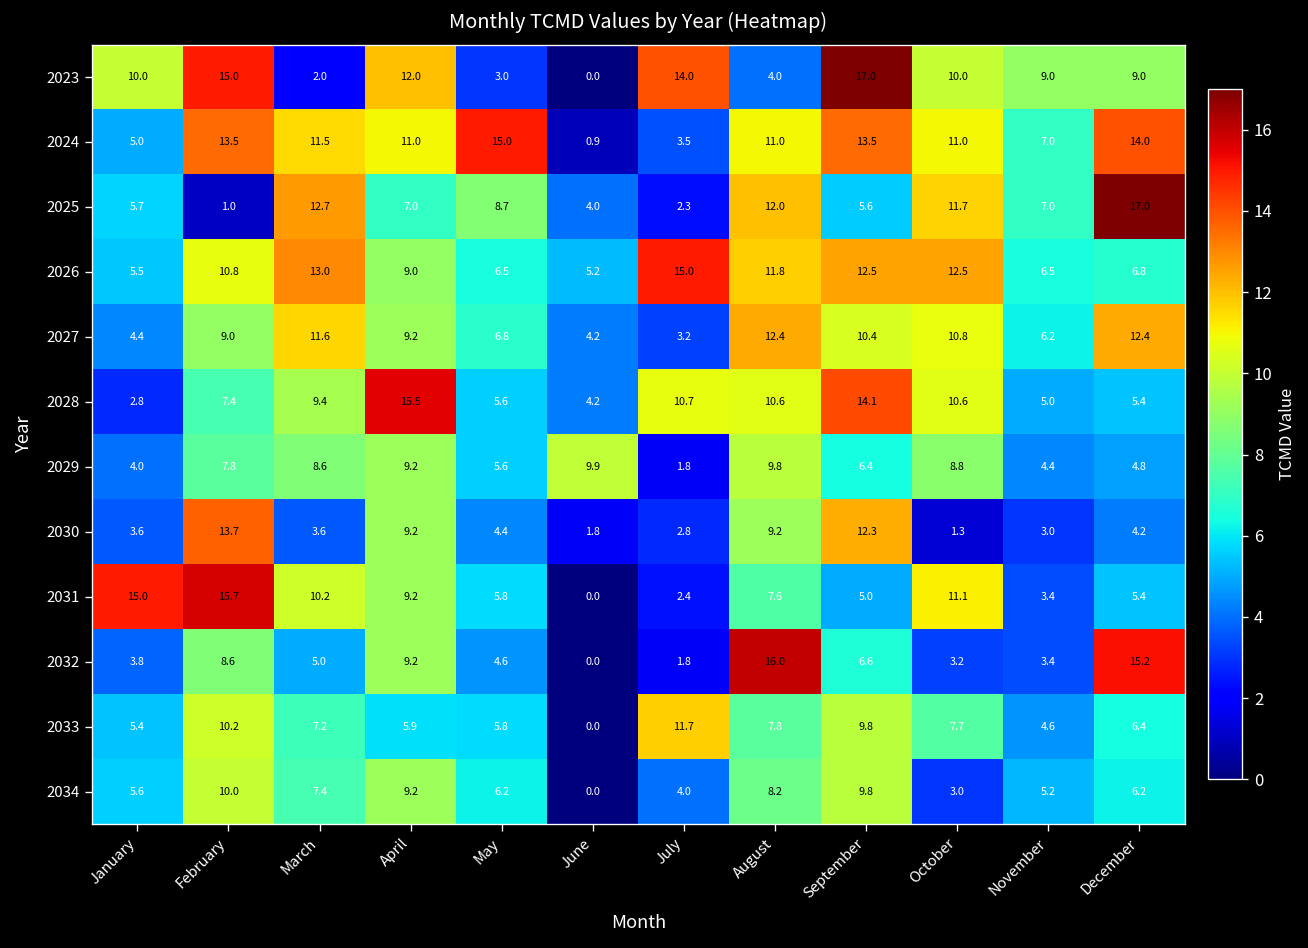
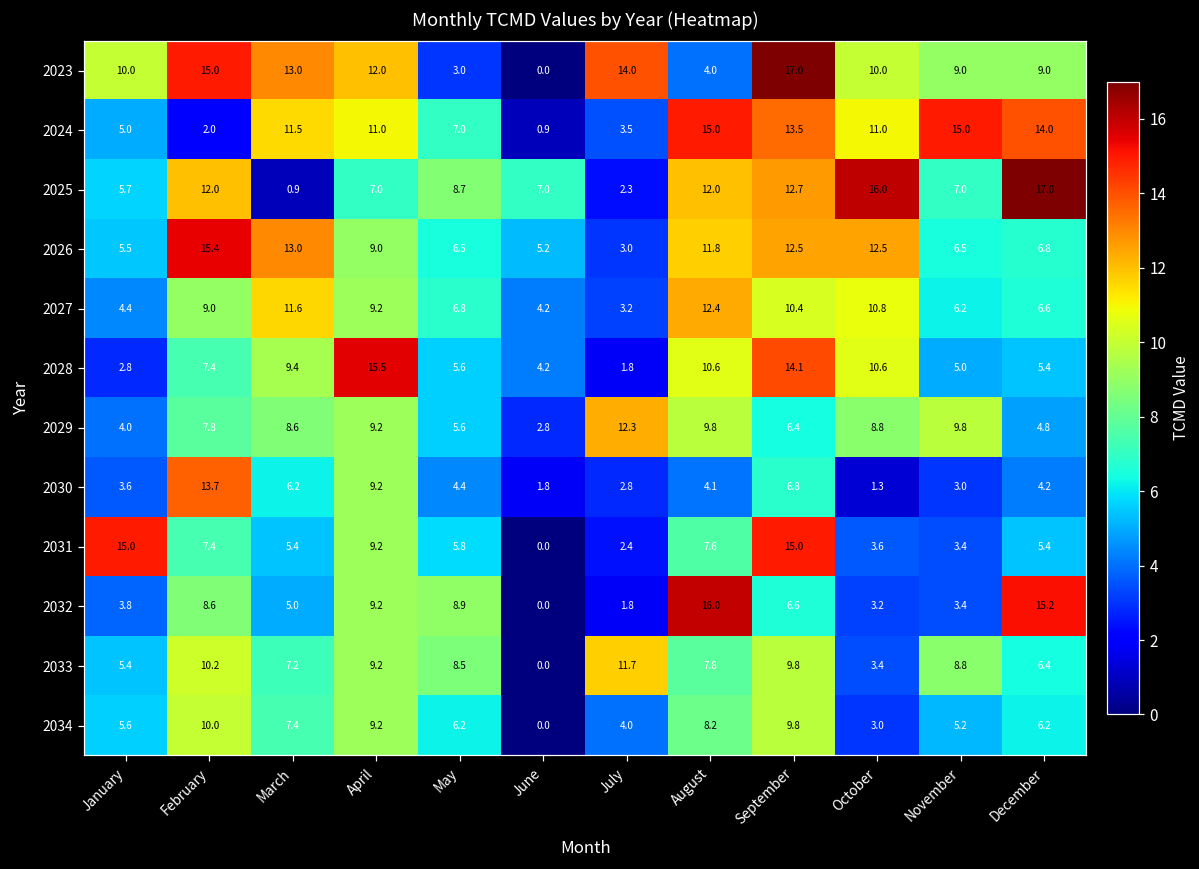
  {
    "2023": {
      "January": 10.0,
      "February": 15.0,
-     "March": 2.0,
+     "March": 13.0,
      "April": 12.0,
      "May": 3.0,
      "June": 0.0,
      "July": 14.0,
      "August": 4.0,
      "September": 17.0,
      "October": 10.0,
      "November": 9.0,
      "December": 9.0
    },
    "2024": {
      "January": 5.0,
-     "February": 13.5,
+     "February": 2.0,
      "March": 11.5,
      "April": 11.0,
-     "May": 15.0,
+     "May": 7.0,
      "June": 0.9,
      "July": 3.5,
-     "August": 11.0,
+     "August": 15.0,
      "September": 13.5,
      "October": 11.0,
-     "November": 7.0,
+     "November": 15.0,
      "December": 14.0
    },
    "2025": {
      "January": 5.7,
-     "February": 1.0,
-     "March": 12.7,
+     "February": 12.0,
+     "March": 0.9,
      "April": 7.0,
      "May": 8.7,
-     "June": 4.0,
+     "June": 7.0,
      "July": 2.3,
      "August": 12.0,
-     "September": 5.6,
-     "October": 11.7,
+     "September": 12.7,
+     "October": 16.0,
      "November": 7.0,
      "December": 17.0
    },
    "2026": {
      "January": 5.5,
-     "February": 10.8,
+     "February": 15.4,
      "March": 13.0,
      "April": 9.0,
      "May": 6.5,
      "June": 5.2,
-     "July": 15.0,
+     "July": 3.0,
      "August": 11.8,
      "September": 12.5,
      "October": 12.5,
      "November": 6.5,
      "December": 6.8
    },
    "2027": {
      "January": 4.4,
      "February": 9.0,
      "March": 11.6,
      "April": 9.2,
      "May": 6.8,
      "June": 4.2,
      "July": 3.2,
      "August": 12.4,
      "September": 10.4,
      "October": 10.8,
      "November": 6.2,
-     "December": 12.4
+     "December": 6.6
    },
    "2028": {
      "January": 2.8,
      "February": 7.4,
      "March": 9.4,
      "April": 15.5,
      "May": 5.6,
      "June": 4.2,
-     "July": 10.7,
+     "July": 1.8,
      "August": 10.6,
      "September": 14.1,
      "October": 10.6,
      "November": 5.0,
      "December": 5.4
    },
    "2029": {
      "January": 4.0,
      "February": 7.8,
      "March": 8.6,
      "April": 9.2,
      "May": 5.6,
-     "June": 9.9,
-     "July": 1.8,
+     "June": 2.8,
+     "July": 12.3,
      "August": 9.8,
      "September": 6.4,
      "October": 8.8,
-     "November": 4.4,
+     "November": 9.8,
      "December": 4.8
    },
    "2030": {
      "January": 3.6,
      "February": 13.7,
-     "March": 3.6,
+     "March": 6.2,
      "April": 9.2,
      "May": 4.4,
      "June": 1.8,
      "July": 2.8,
-     "August": 9.2,
-     "September": 12.3,
+     "August": 4.1,
+     "September": 6.8,
      "October": 1.3,
      "November": 3.0,
      "December": 4.2
    },
    "2031": {
      "January": 15.0,
-     "February": 15.7,
-     "March": 10.2,
+     "February": 7.4,
+     "March": 5.4,
      "April": 9.2,
      "May": 5.8,
      "June": 0.0,
      "July": 2.4,
      "August": 7.6,
-     "September": 5.0,
-     "October": 11.1,
+     "September": 15.0,
+     "October": 3.6,
      "November": 3.4,
      "December": 5.4
    },
    "2032": {
      "January": 3.8,
      "February": 8.6,
      "March": 5.0,
      "April": 9.2,
-     "May": 4.6,
+     "May": 8.9,
      "June": 0.0,
      "July": 1.8,
      "August": 16.0,
      "September": 6.6,
      "October": 3.2,
      "November": 3.4,
      "December": 15.2
    },
    "2033": {
      "January": 5.4,
      "February": 10.2,
      "March": 7.2,
-     "April": 5.9,
-     "May": 5.8,
+     "April": 9.2,
+     "May": 8.5,
      "June": 0.0,
      "July": 11.7,
      "August": 7.8,
      "September": 9.8,
-     "October": 7.7,
-     "November": 4.6,
+     "October": 3.4,
+     "November": 8.8,
      "December": 6.4
    },
    "2034": {
      "January": 5.6,
      "February": 10.0,
      "March": 7.4,
      "April": 9.2,
      "May": 6.2,
      "June": 0.0,
      "July": 4.0,
      "August": 8.2,
      "September": 9.8,
      "October": 3.0,
      "November": 5.2,
      "December": 6.2
    }
  }
